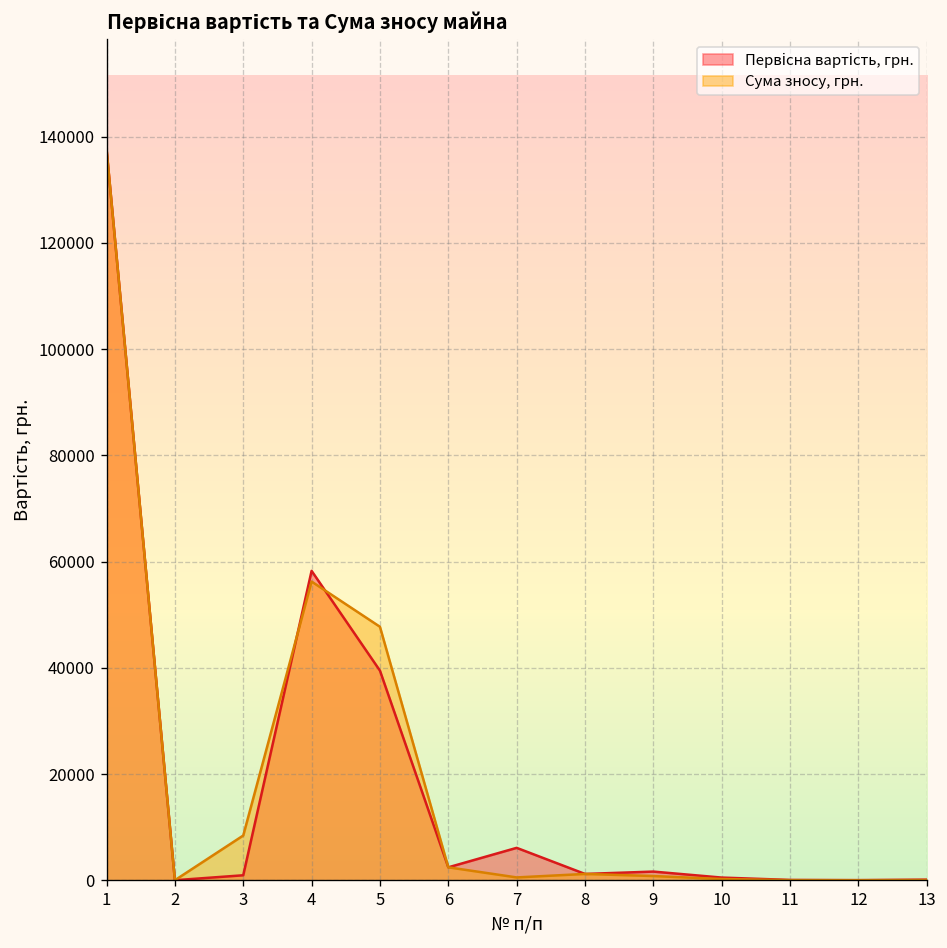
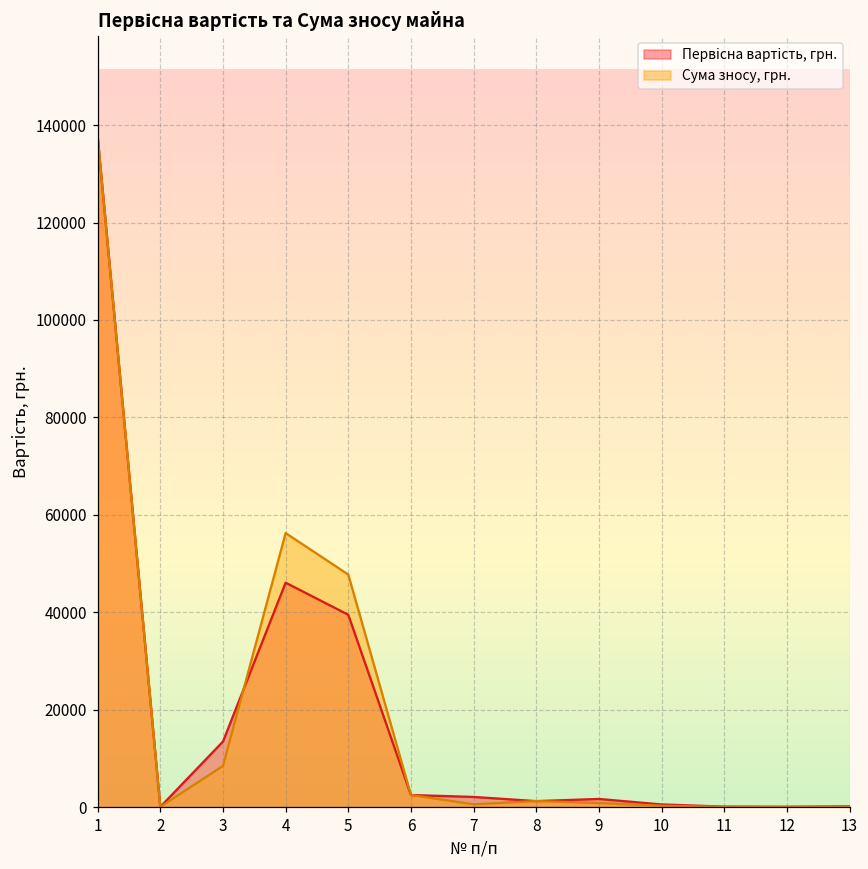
  {
    "Первісна вартість, грн.": {
-     "3": 1000,
-     "4": 58000,
+     "3": 13000,
+     "4": 46000,
      "5": 39000,
-     "7": 6000,
+     "7": 2000,
      "9": 2000
    },
    "Сума зносу, грн.": {
      "3": 8000,
      "4": 56000,
      "5": 48000,
      "7": 1000,
      "9": 1000
    }
  }
